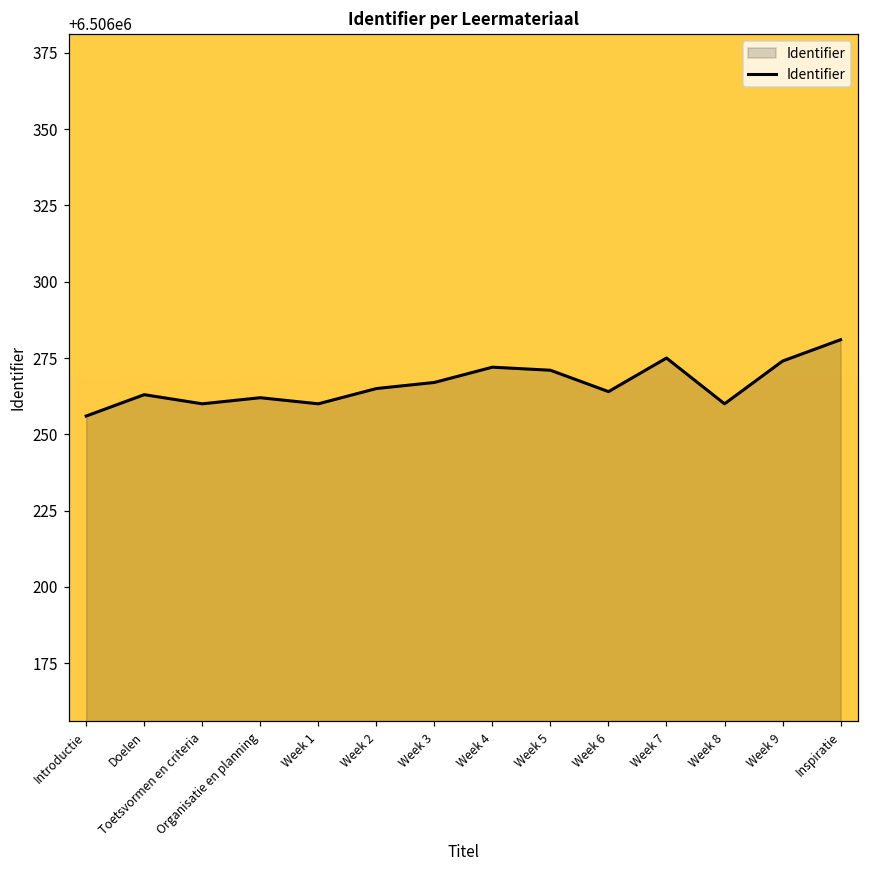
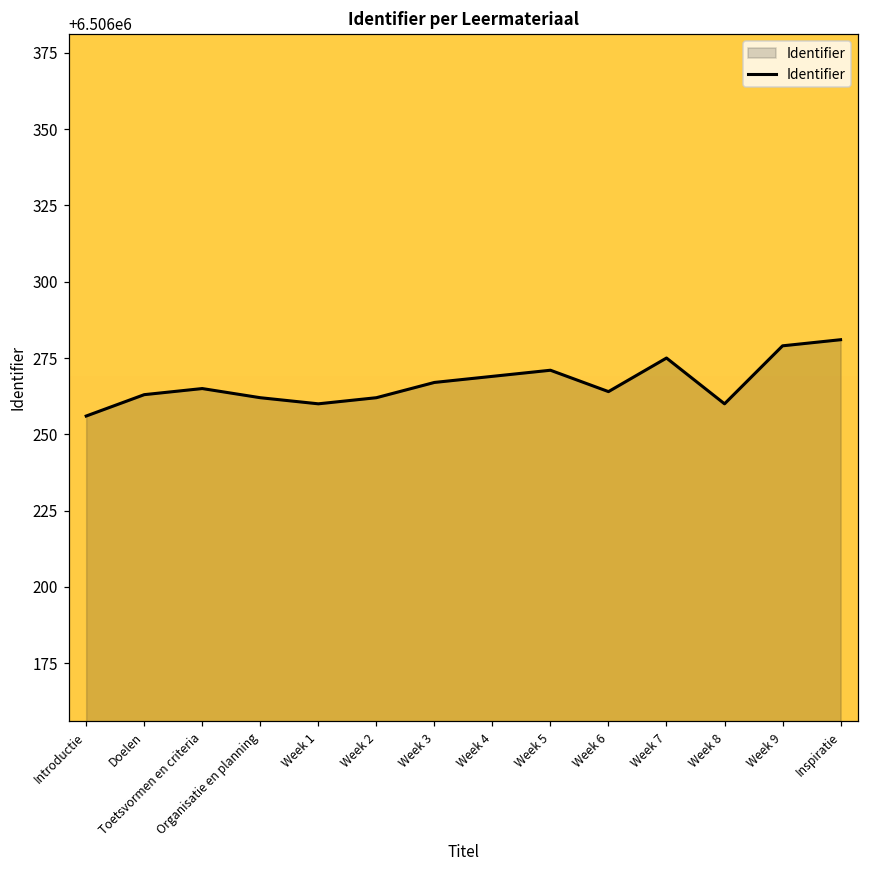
  {
    "Introductie": 6506256,
    "Doelen": 6506263,
-   "Toetsvormen en criteria": 6506260,
+   "Toetsvormen en criteria": 6506265,
    "Organisatie en planning": 6506262,
    "Week 1": 6506260,
-   "Week 2": 6506265,
+   "Week 2": 6506262,
    "Week 3": 6506267,
-   "Week 4": 6506272,
+   "Week 4": 6506269,
    "Week 5": 6506271,
    "Week 6": 6506264,
    "Week 7": 6506275,
    "Week 8": 6506260,
-   "Week 9": 6506274,
+   "Week 9": 6506279,
    "Inspiratie": 6506281
  }
